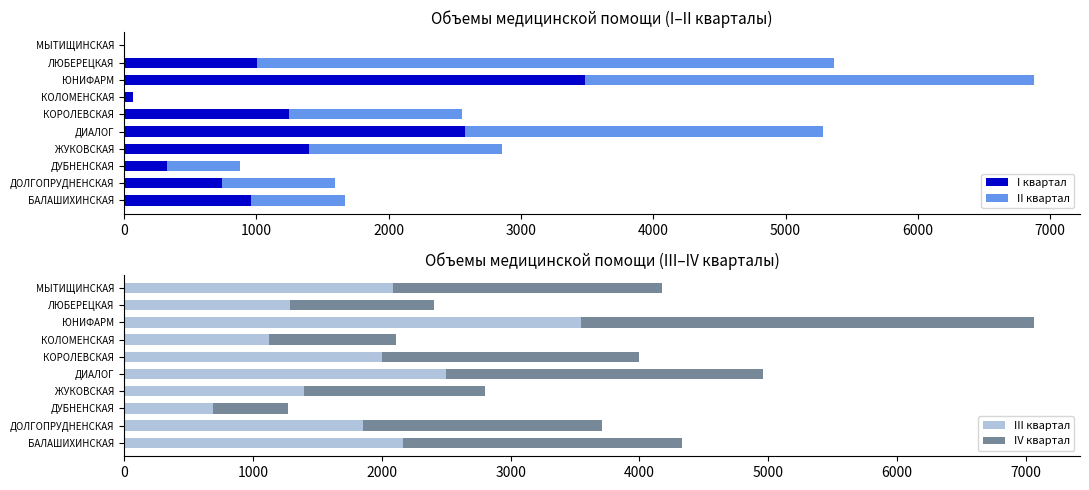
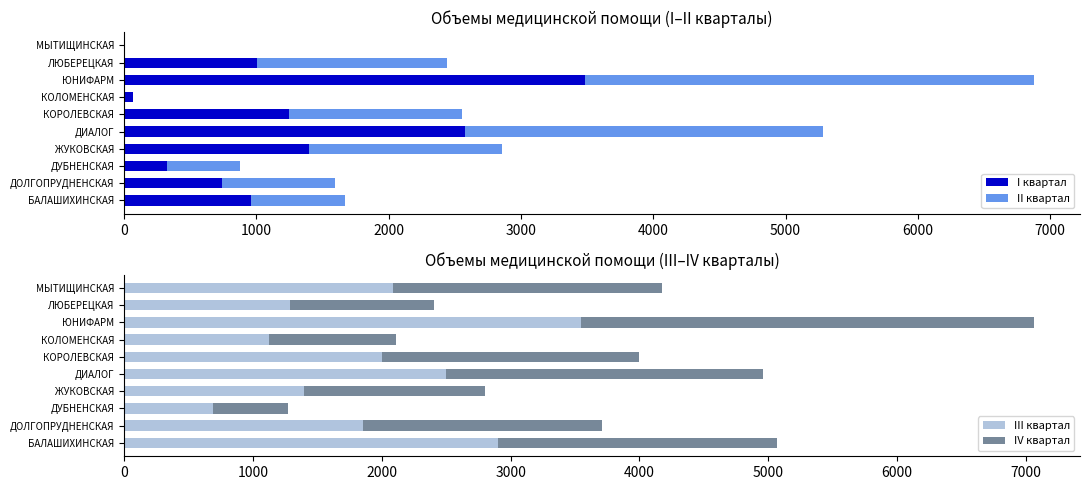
  {
    "Объемы медицинской помощи (I–II кварталы)": {
      "I квартал": {
        "МЫТИЩИНСКАЯ": 0,
        "ЛЮБЕРЕЦКАЯ": 1000,
        "ЮНИФАРМ": 3480,
        "КОЛОМЕНСКАЯ": 70,
        "КОРОЛЕВСКАЯ": 1250,
        "ДИАЛОГ": 2580,
        "ЖУКОВСКАЯ": 1400,
        "ДУБНЕНСКАЯ": 320,
        "ДОЛГОПРУДНЕНСКАЯ": 740,
        "БАЛАШИХИНСКАЯ": 960
      },
      "II квартал": {
        "МЫТИЩИНСКАЯ": 0,
-       "ЛЮБЕРЕЦКАЯ": 4360,
+       "ЛЮБЕРЕЦКАЯ": 1440,
        "ЮНИФАРМ": 3400,
        "КОЛОМЕНСКАЯ": 0,
        "КОРОЛЕВСКАЯ": 1310,
        "ДИАЛОГ": 2700,
        "ЖУКОВСКАЯ": 1460,
        "ДУБНЕНСКАЯ": 550,
        "ДОЛГОПРУДНЕНСКАЯ": 850,
        "БАЛАШИХИНСКАЯ": 710
      }
    },
    "Объемы медицинской помощи (III–IV кварталы)": {
      "III квартал": {
        "МЫТИЩИНСКАЯ": 2090,
        "ЛЮБЕРЕЦКАЯ": 1290,
        "ЮНИФАРМ": 3550,
        "КОЛОМЕНСКАЯ": 1120,
        "КОРОЛЕВСКАЯ": 2000,
        "ДИАЛОГ": 2500,
        "ЖУКОВСКАЯ": 1400,
        "ДУБНЕНСКАЯ": 690,
        "ДОЛГОПРУДНЕНСКАЯ": 1860,
-       "БАЛАШИХИНСКАЯ": 2170
+       "БАЛАШИХИНСКАЯ": 2900
      },
      "IV квартал": {
        "МЫТИЩИНСКАЯ": 2090,
        "ЛЮБЕРЕЦКАЯ": 1120,
        "ЮНИФАРМ": 3520,
        "КОЛОМЕНСКАЯ": 990,
        "КОРОЛЕВСКАЯ": 2000,
        "ДИАЛОГ": 2460,
        "ЖУКОВСКАЯ": 1400,
        "ДУБНЕНСКАЯ": 590,
        "ДОЛГОПРУДНЕНСКАЯ": 1860,
        "БАЛАШИХИНСКАЯ": 2160
      }
    }
  }
